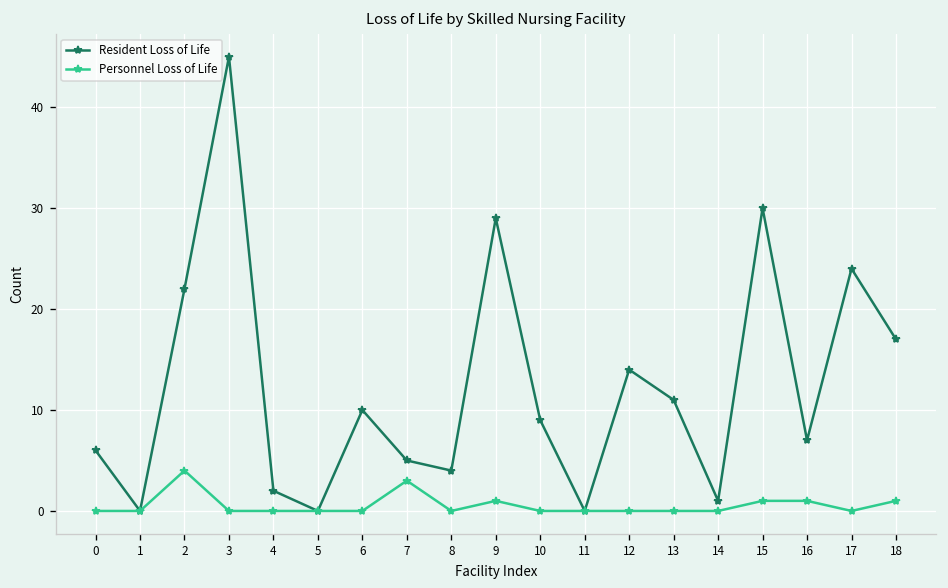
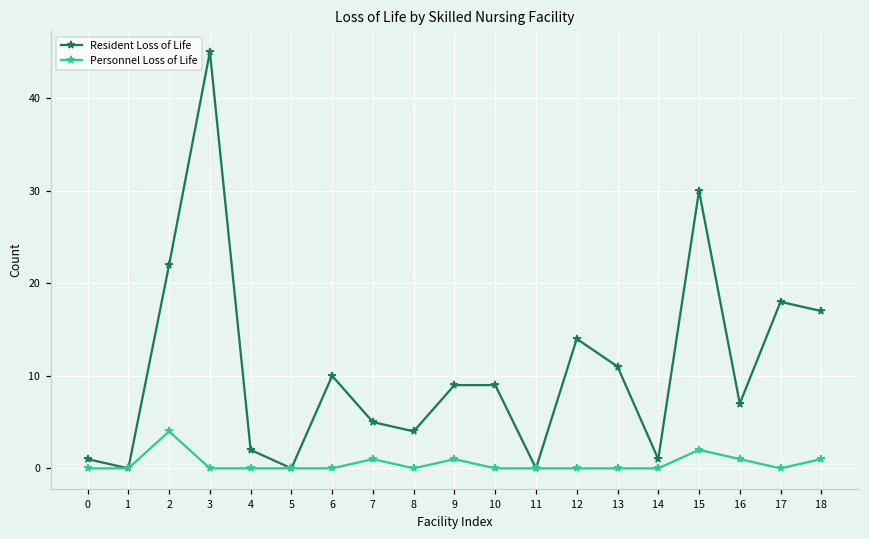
  {
    "Resident Loss of Life": {
-     "0": 6,
+     "0": 1,
      "2": 22,
      "3": 45,
      "4": 2,
      "6": 10,
      "7": 5,
      "8": 4,
-     "9": 29,
+     "9": 9,
      "10": 9,
      "12": 14,
      "13": 11,
      "14": 1,
      "15": 30,
      "16": 7,
-     "17": 24,
+     "17": 18,
      "18": 17
    },
    "Personnel Loss of Life": {
      "0": 0,
      "2": 4,
      "3": 0,
      "4": 0,
      "6": 0,
-     "7": 3,
+     "7": 1,
      "8": 0,
      "9": 1,
      "10": 0,
      "12": 0,
      "13": 0,
      "14": 0,
-     "15": 1,
+     "15": 2,
      "16": 1,
      "17": 0,
      "18": 1
    }
  }
